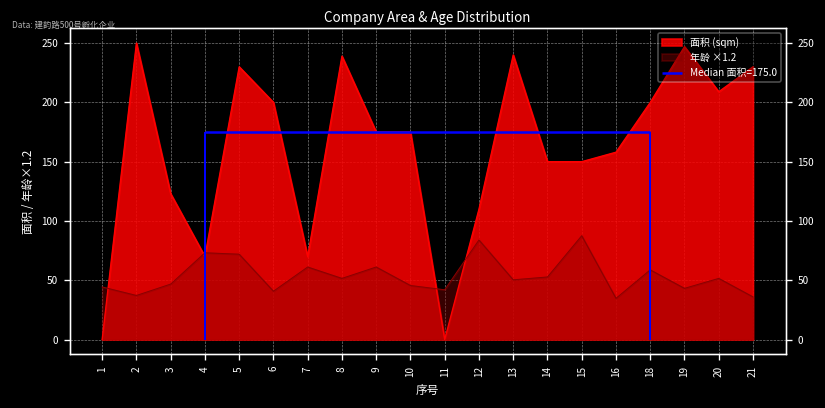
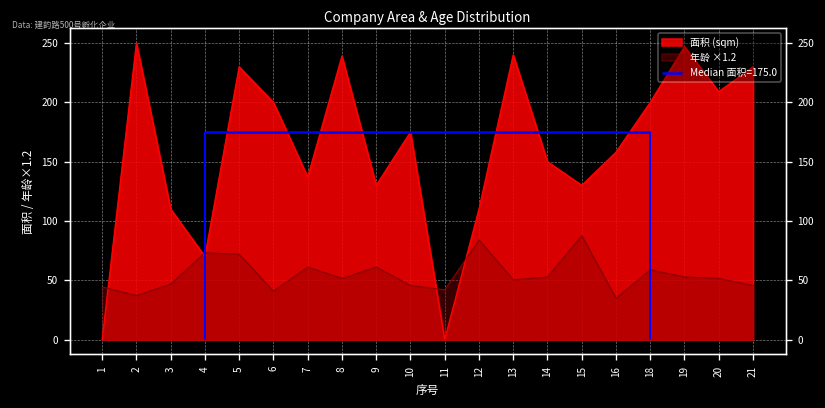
  {
    "面积 (sqm)": {
      "1": 0,
      "2": 250,
-     "3": 120,
+     "3": 110,
      "4": 70,
      "5": 230,
      "6": 200,
-     "7": 70,
+     "7": 140,
      "8": 240,
-     "9": 180,
+     "9": 130,
      "10": 180,
      "11": 0,
      "12": 110,
      "13": 240,
      "14": 150,
-     "15": 150,
+     "15": 130,
      "16": 160,
      "18": 200,
      "20": 210
    },
    "年龄 ×1.2": {
      "1": 40,
      "2": 40,
      "3": 50,
      "4": 70,
      "5": 70,
      "6": 40,
      "7": 60,
      "8": 50,
      "9": 60,
      "10": 50,
      "11": 40,
      "12": 80,
      "13": 50,
      "14": 50,
      "15": 90,
      "16": 30,
      "18": 60,
-     "19": 40,
+     "19": 50,
      "20": 50,
-     "21": 40
+     "21": 50
    }
  }
